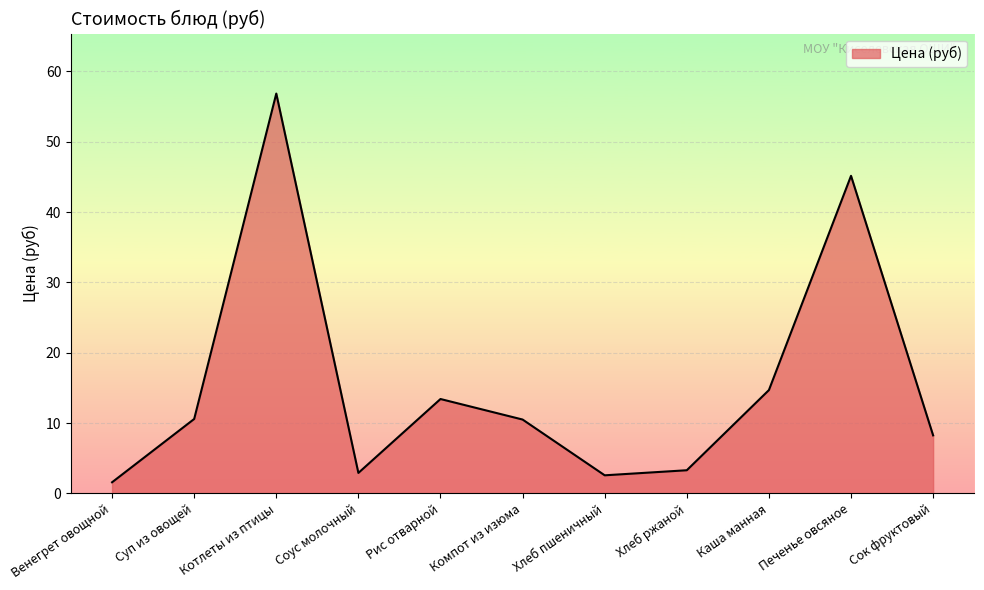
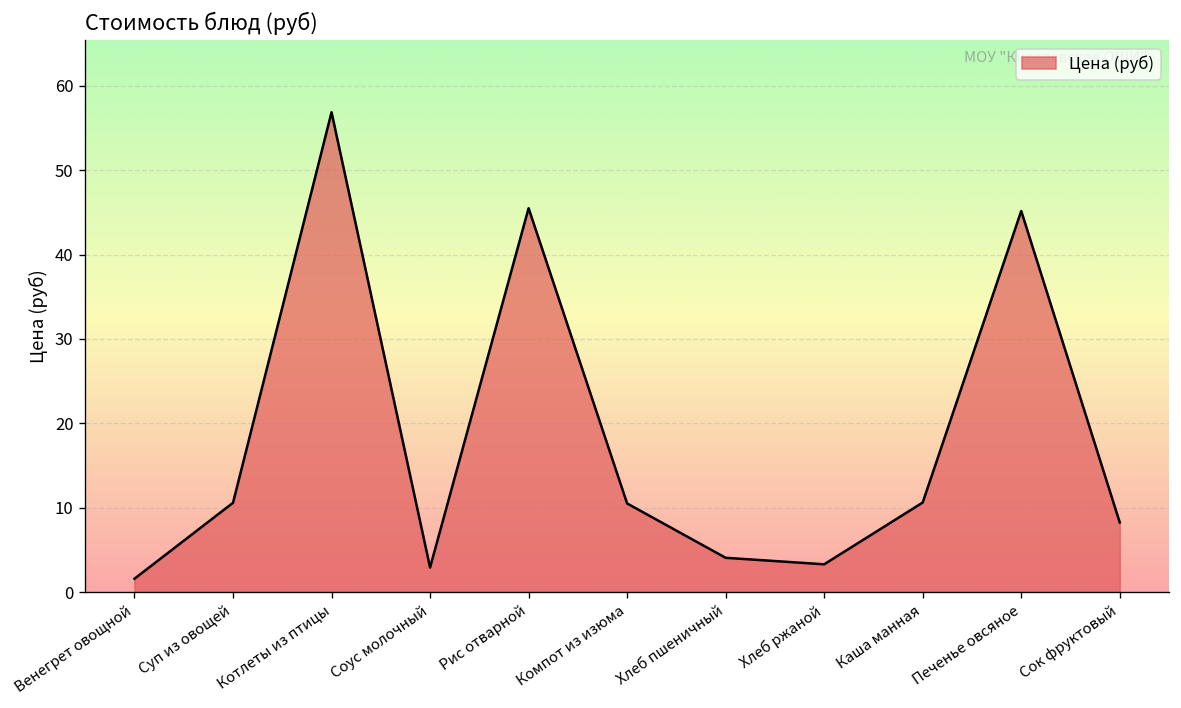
  {
    "Венегрет овощной": 2,
    "Суп из овощей": 11,
    "Котлеты из птицы": 57,
    "Соус молочный": 3,
-   "Рис отварной": 13,
+   "Рис отварной": 45,
    "Компот из изюма": 11,
-   "Хлеб пшеничный": 3,
+   "Хлеб пшеничный": 4,
    "Хлеб ржаной": 3,
-   "Каша манная": 15,
+   "Каша манная": 11,
    "Печенье овсяное": 45,
    "Сок фруктовый": 8
  }
